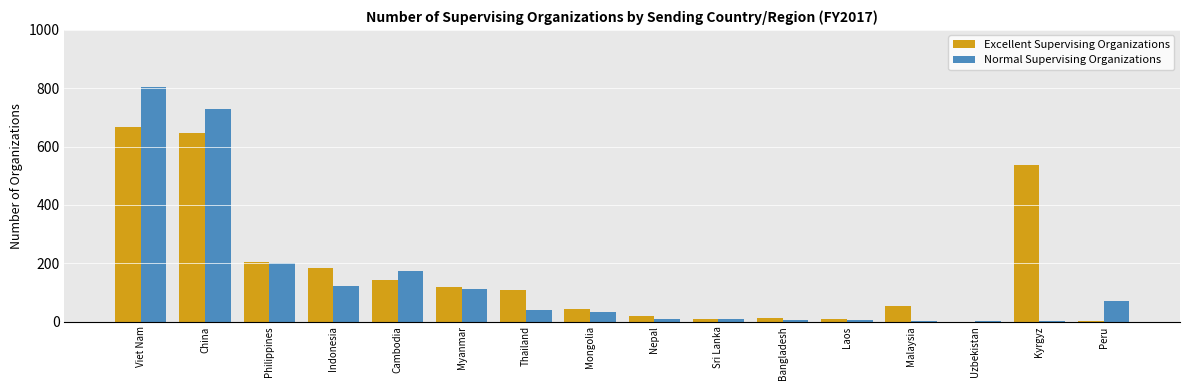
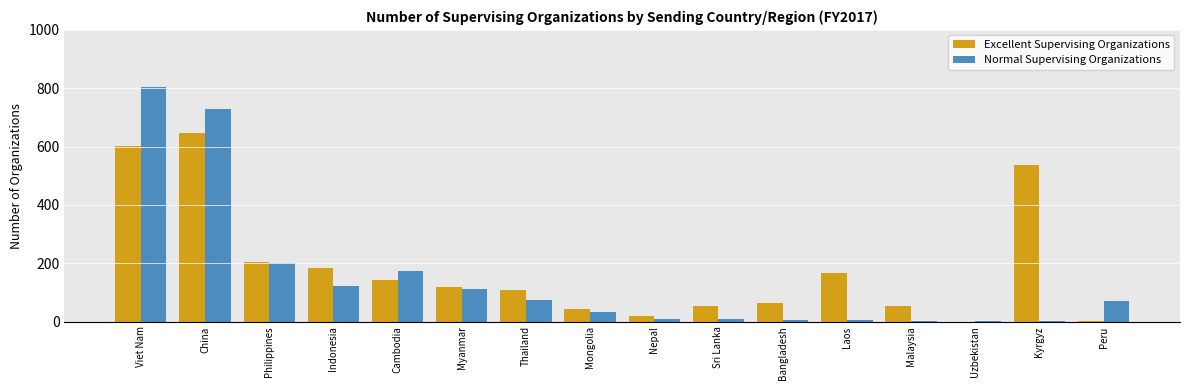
  {
    "Excellent Supervising Organizations": {
-     "Viet Nam": 670,
+     "Viet Nam": 600,
      "China": 650,
      "Philippines": 210,
      "Indonesia": 180,
      "Cambodia": 140,
      "Myanmar": 120,
      "Thailand": 110,
      "Mongolia": 40,
      "Nepal": 20,
-     "Sri Lanka": 10,
-     "Bangladesh": 10,
-     "Laos": 10,
+     "Sri Lanka": 50,
+     "Bangladesh": 60,
+     "Laos": 170,
      "Malaysia": 50,
      "Uzbekistan": 0,
      "Kyrgyz": 540
    },
    "Normal Supervising Organizations": {
      "Viet Nam": 810,
      "China": 730,
      "Philippines": 200,
      "Indonesia": 120,
      "Cambodia": 170,
      "Myanmar": 110,
-     "Thailand": 40,
+     "Thailand": 70,
      "Mongolia": 30,
      "Nepal": 10,
      "Sri Lanka": 10,
      "Peru": 70
    }
  }
